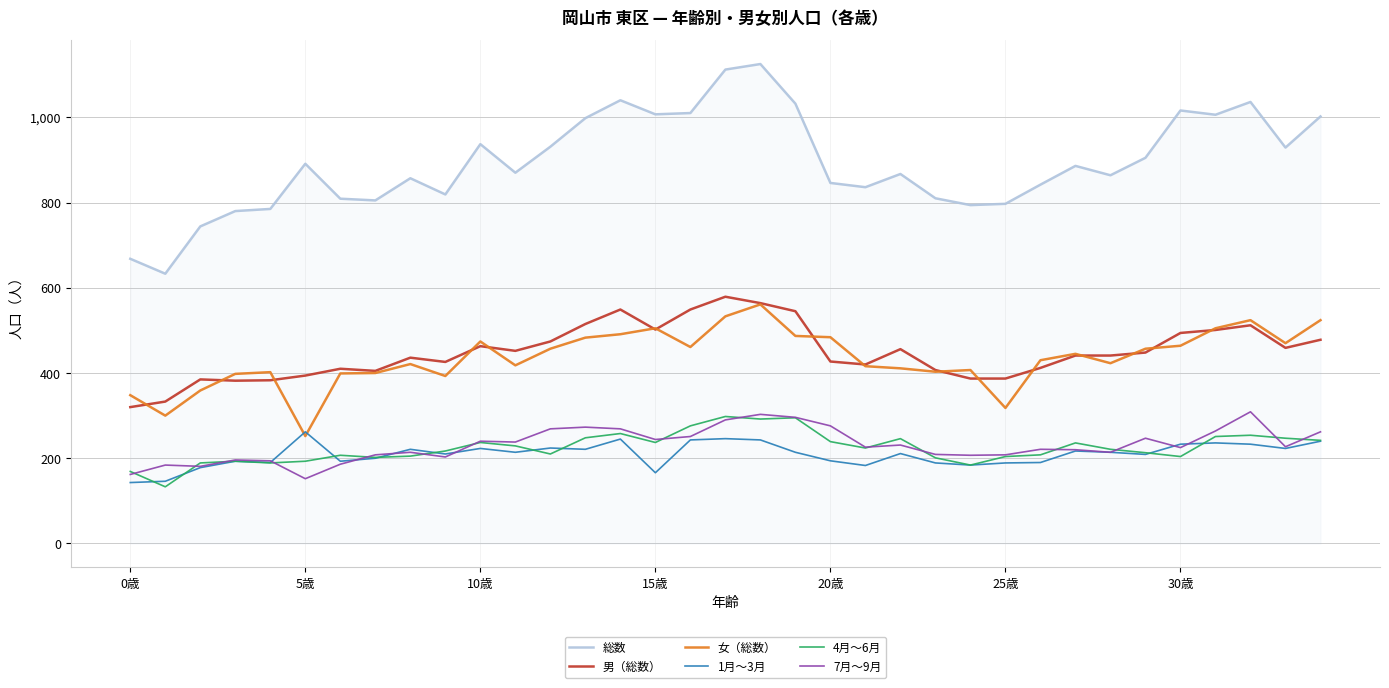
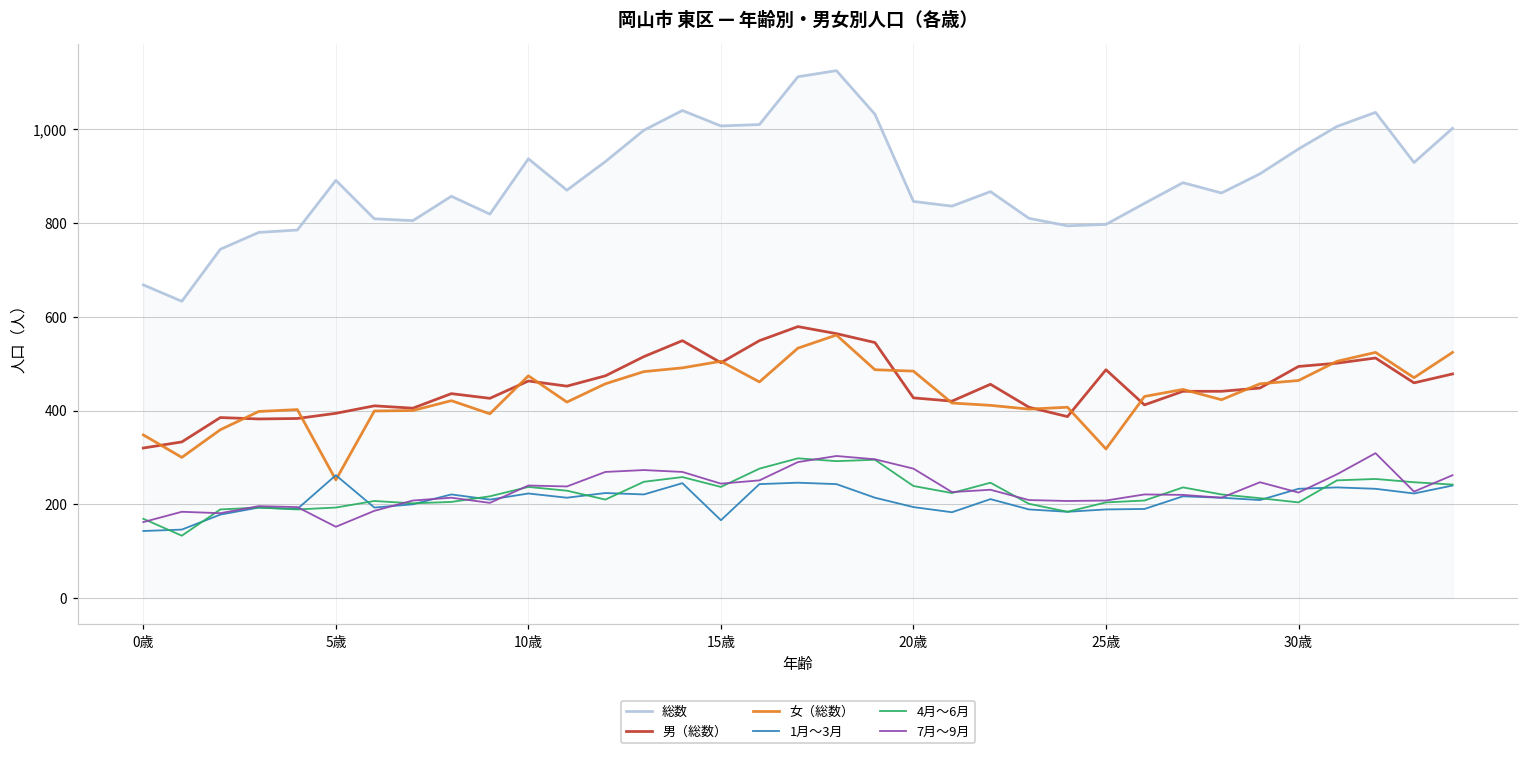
  {
    "総数": {
      "0歳": "670",
      "5歳": "890",
      "10歳": "940",
      "15歳": "1,010",
      "20歳": "850",
      "25歳": "800",
-     "30歳": "1,020"
+     "30歳": "960"
    },
    "男（総数）": {
      "0歳": "320",
      "5歳": "390",
      "10歳": "460",
      "20歳": "430",
-     "25歳": "390",
+     "25歳": "490",
      "30歳": "490"
    },
    "女（総数）": {
      "0歳": "350",
      "5歳": "250",
      "10歳": "470",
      "20歳": "480",
      "25歳": "320",
      "30歳": "460"
    },
    "1月～3月": {
      "0歳": "140",
      "5歳": "260",
      "10歳": "220",
      "15歳": "170",
      "20歳": "190",
      "25歳": "190",
      "30歳": "230"
    },
    "4月～6月": {
      "0歳": "170",
      "5歳": "190",
      "15歳": "240",
      "20歳": "240",
      "30歳": "200"
    },
    "7月～9月": {
      "0歳": "160",
      "5歳": "150",
      "15歳": "240",
      "20歳": "280",
      "30歳": "230"
    }
  }
